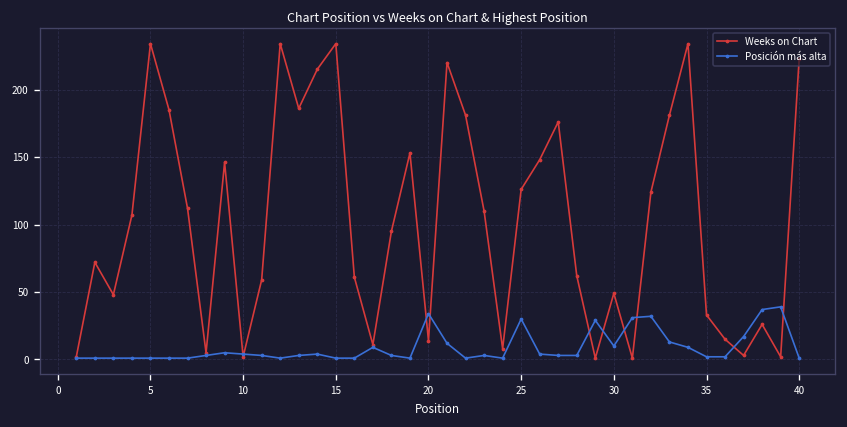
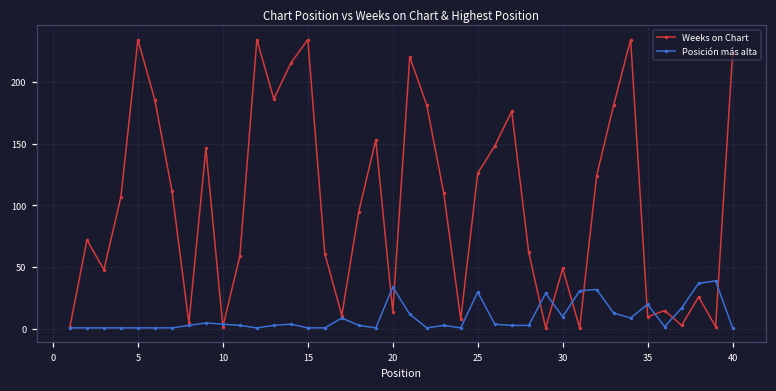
  {
    "Weeks on Chart": {
      "5": 234,
      "15": 234,
      "20": 14,
      "25": 126,
      "30": 49,
-     "35": 33
+     "35": 10
    },
    "Posición más alta": {
      "5": 1,
      "15": 1,
      "20": 34,
      "25": 30,
      "30": 10,
-     "35": 2,
+     "35": 20,
      "40": 1
    }
  }
